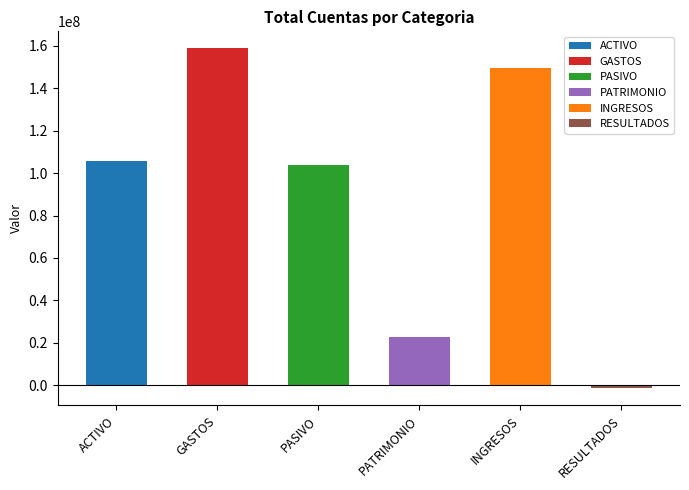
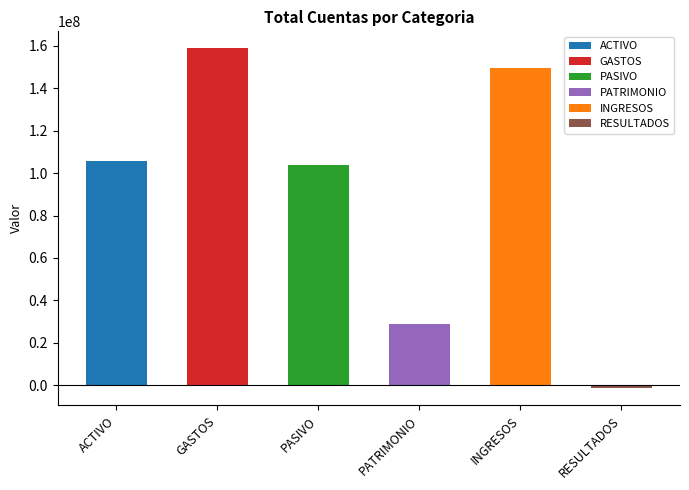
  {
    "ACTIVO": 106000000,
    "GASTOS": 159000000,
    "PASIVO": 104000000,
-   "PATRIMONIO": 23000000,
+   "PATRIMONIO": 29000000,
    "INGRESOS": 150000000,
    "RESULTADOS": -1000000
  }
